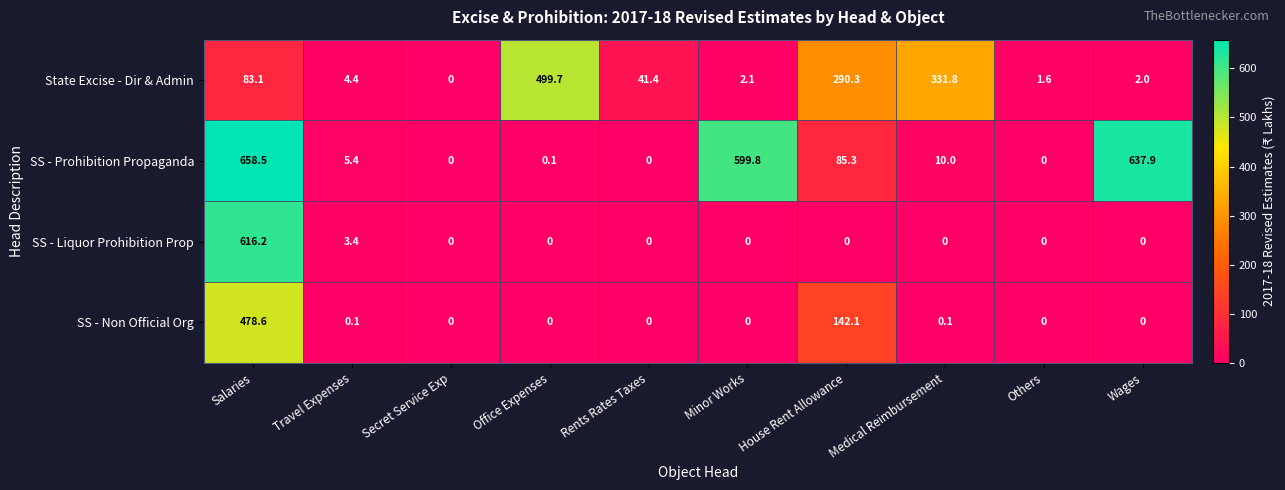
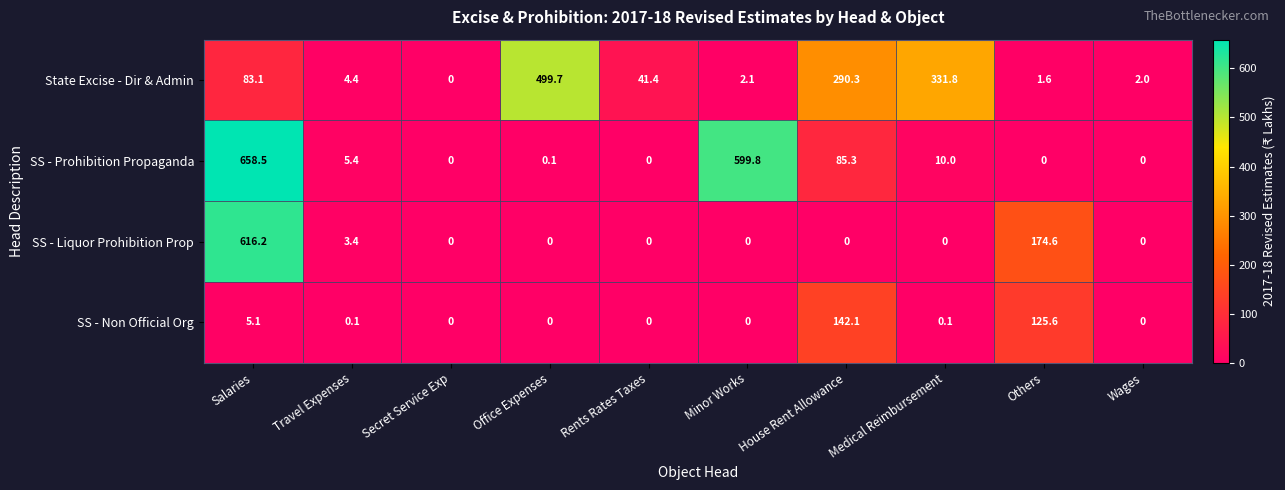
  {
    "State Excise - Dir & Admin": {
      "Salaries": 83.1,
      "Travel Expenses": 4.4,
      "Secret Service Exp": 0,
      "Office Expenses": 499.7,
      "Rents Rates Taxes": 41.4,
      "Minor Works": 2.1,
      "House Rent Allowance": 290.3,
      "Medical Reimbursement": 331.8,
      "Others": 1.6,
      "Wages": 2.0
    },
    "SS - Prohibition Propaganda": {
      "Salaries": 658.5,
      "Travel Expenses": 5.4,
      "Secret Service Exp": 0,
      "Office Expenses": 0.1,
      "Rents Rates Taxes": 0,
      "Minor Works": 599.8,
      "House Rent Allowance": 85.3,
      "Medical Reimbursement": 10.0,
      "Others": 0,
-     "Wages": 637.9
+     "Wages": 0
    },
    "SS - Liquor Prohibition Prop": {
      "Salaries": 616.2,
      "Travel Expenses": 3.4,
      "Secret Service Exp": 0,
      "Office Expenses": 0,
      "Rents Rates Taxes": 0,
      "Minor Works": 0,
      "House Rent Allowance": 0,
      "Medical Reimbursement": 0,
-     "Others": 0,
+     "Others": 174.6,
      "Wages": 0
    },
    "SS - Non Official Org": {
-     "Salaries": 478.6,
+     "Salaries": 5.1,
      "Travel Expenses": 0.1,
      "Secret Service Exp": 0,
      "Office Expenses": 0,
      "Rents Rates Taxes": 0,
      "Minor Works": 0,
      "House Rent Allowance": 142.1,
      "Medical Reimbursement": 0.1,
-     "Others": 0,
+     "Others": 125.6,
      "Wages": 0
    }
  }
